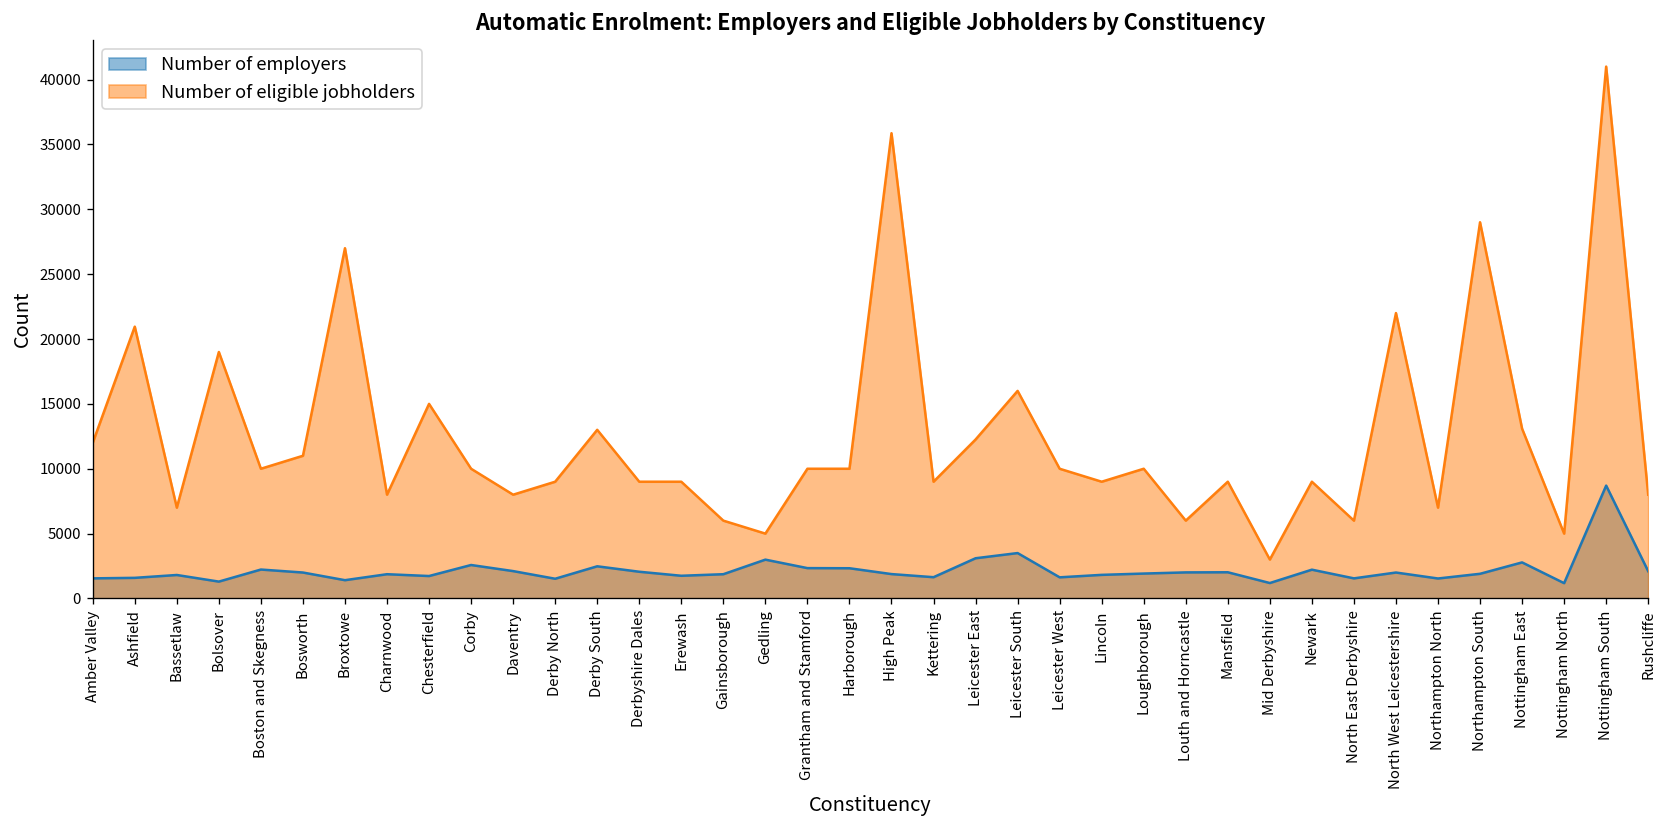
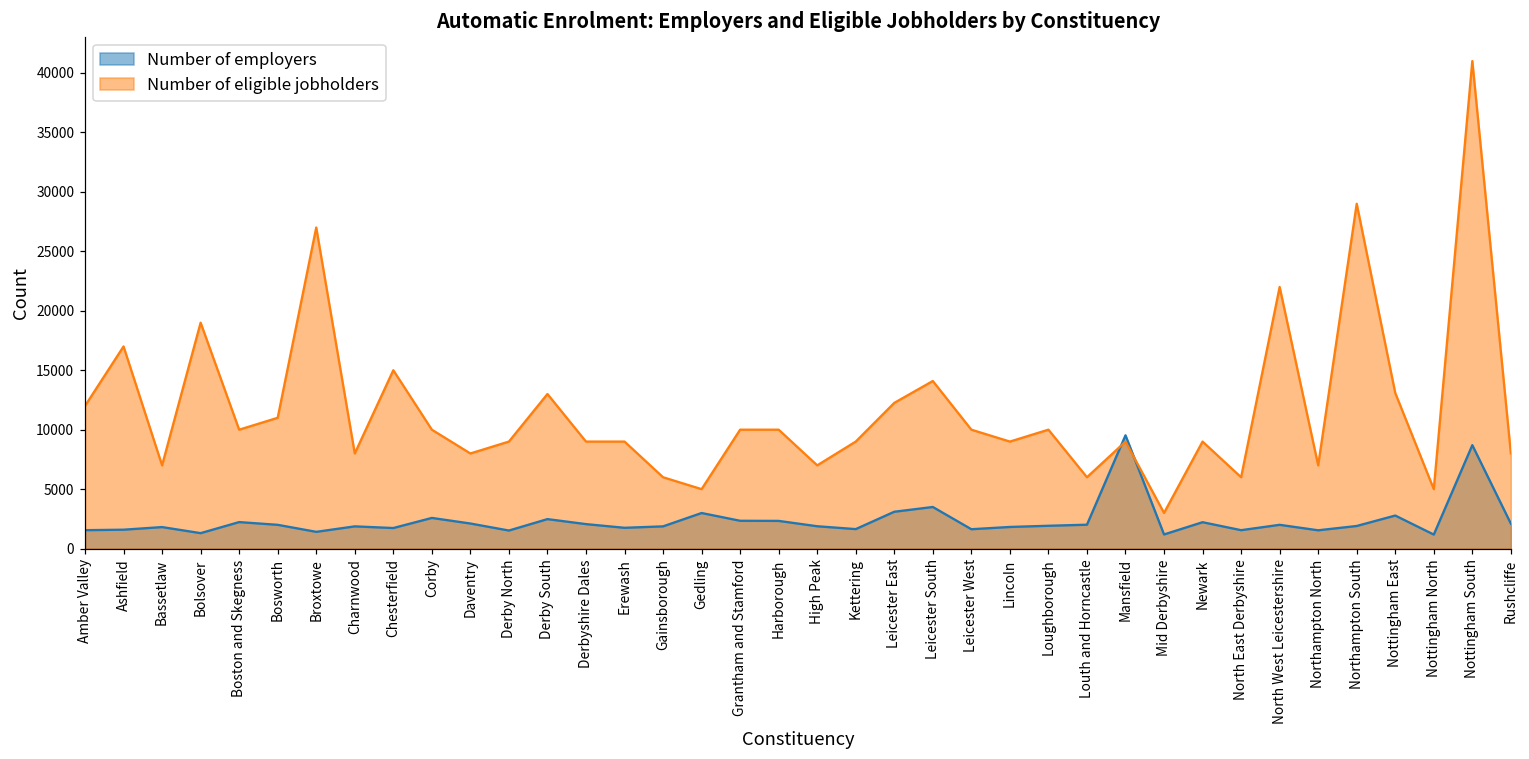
  {
    "Number of employers": {
      "Amber Valley": 1600,
      "Ashfield": 1600,
      "Bassetlaw": 1800,
      "Bolsover": 1300,
      "Boston and Skegness": 2200,
      "Bosworth": 2000,
      "Broxtowe": 1400,
      "Charnwood": 1900,
      "Chesterfield": 1700,
      "Corby": 2600,
      "Daventry": 2100,
      "Derby North": 1500,
      "Derby South": 2500,
      "Derbyshire Dales": 2100,
      "Erewash": 1800,
      "Gainsborough": 1900,
      "Gedling": 3000,
      "Grantham and Stamford": 2300,
      "Harborough": 2300,
      "High Peak": 1900,
      "Kettering": 1600,
      "Leicester East": 3100,
      "Leicester South": 3500,
      "Leicester West": 1600,
      "Lincoln": 1800,
      "Loughborough": 1900,
      "Louth and Horncastle": 2000,
-     "Mansfield": 2000,
+     "Mansfield": 9500,
      "Mid Derbyshire": 1200,
      "Newark": 2200,
      "North East Derbyshire": 1600,
      "North West Leicestershire": 2000,
      "Northampton North": 1500,
      "Northampton South": 1900,
      "Nottingham East": 2800,
      "Nottingham North": 1200,
      "Nottingham South": 8700,
      "Rushcliffe": 2100
    },
    "Number of eligible jobholders": {
      "Amber Valley": 12000,
-     "Ashfield": 21000,
+     "Ashfield": 17000,
      "Bassetlaw": 7000,
      "Bolsover": 19000,
      "Boston and Skegness": 10000,
      "Bosworth": 11000,
      "Broxtowe": 27000,
      "Charnwood": 8000,
      "Chesterfield": 15000,
      "Corby": 10000,
      "Daventry": 8000,
      "Derby North": 9000,
      "Derby South": 13000,
      "Derbyshire Dales": 9000,
      "Erewash": 9000,
      "Gainsborough": 6000,
      "Gedling": 5000,
      "Grantham and Stamford": 10000,
      "Harborough": 10000,
-     "High Peak": 35900,
+     "High Peak": 7000,
      "Kettering": 9000,
      "Leicester East": 12300,
-     "Leicester South": 16000,
+     "Leicester South": 14100,
      "Leicester West": 10000,
      "Lincoln": 9000,
      "Loughborough": 10000,
      "Louth and Horncastle": 6000,
      "Mansfield": 9000,
      "Mid Derbyshire": 3000,
      "Newark": 9000,
      "North East Derbyshire": 6000,
      "North West Leicestershire": 22000,
      "Northampton North": 7000,
      "Northampton South": 29000,
      "Nottingham East": 13100,
      "Nottingham North": 5000,
      "Nottingham South": 41000,
      "Rushcliffe": 8000
    }
  }
